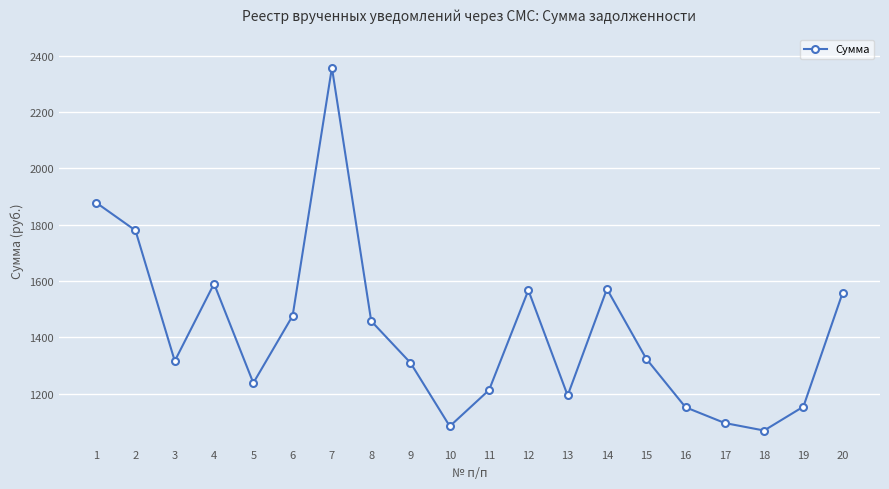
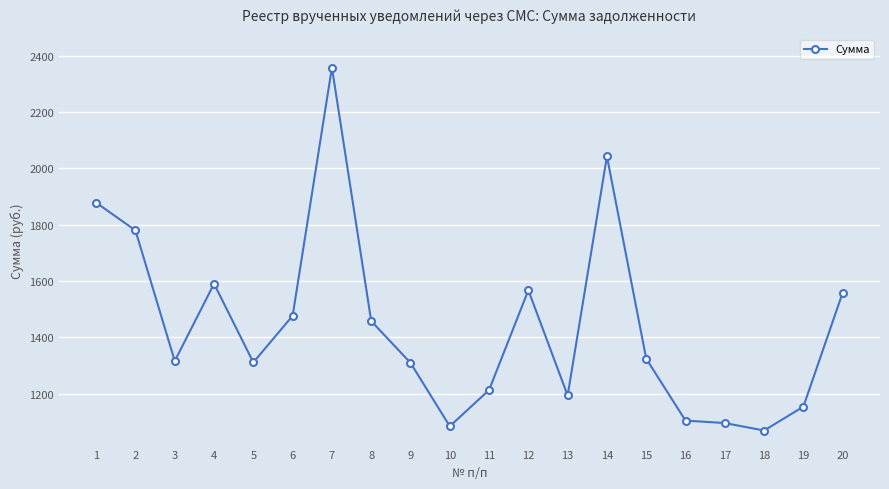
  {
    "1": 1880,
    "2": 1780,
    "3": 1320,
    "4": 1590,
-   "5": 1240,
+   "5": 1310,
    "6": 1480,
    "7": 2360,
    "8": 1460,
    "9": 1310,
    "10": 1080,
    "11": 1210,
    "12": 1570,
    "13": 1190,
-   "14": 1570,
+   "14": 2040,
    "15": 1320,
-   "16": 1150,
+   "16": 1100,
    "17": 1100,
    "18": 1070,
    "19": 1150,
    "20": 1560
  }
